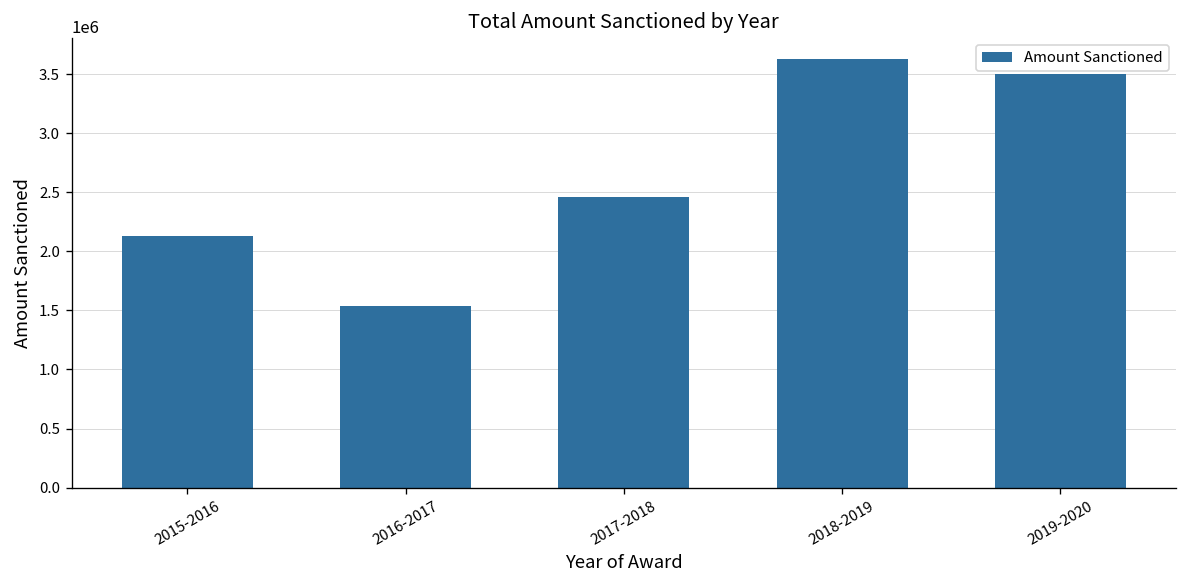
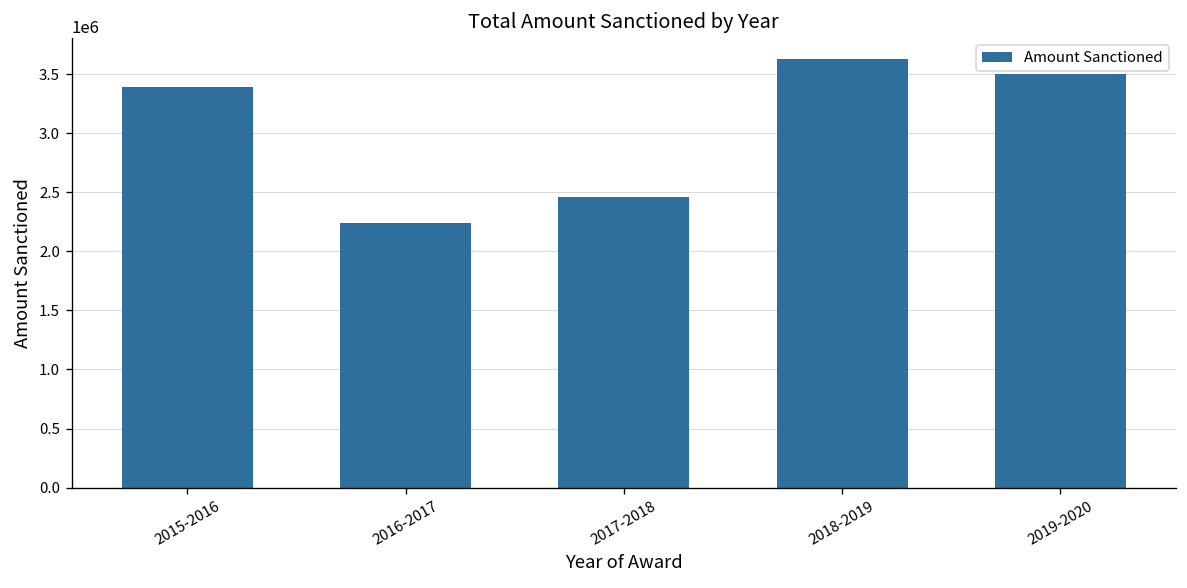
  {
-   "2015-2016": 2100000,
-   "2016-2017": 1500000,
+   "2015-2016": 3400000,
+   "2016-2017": 2200000,
    "2017-2018": 2500000,
    "2018-2019": 3600000,
    "2019-2020": 3500000
  }
